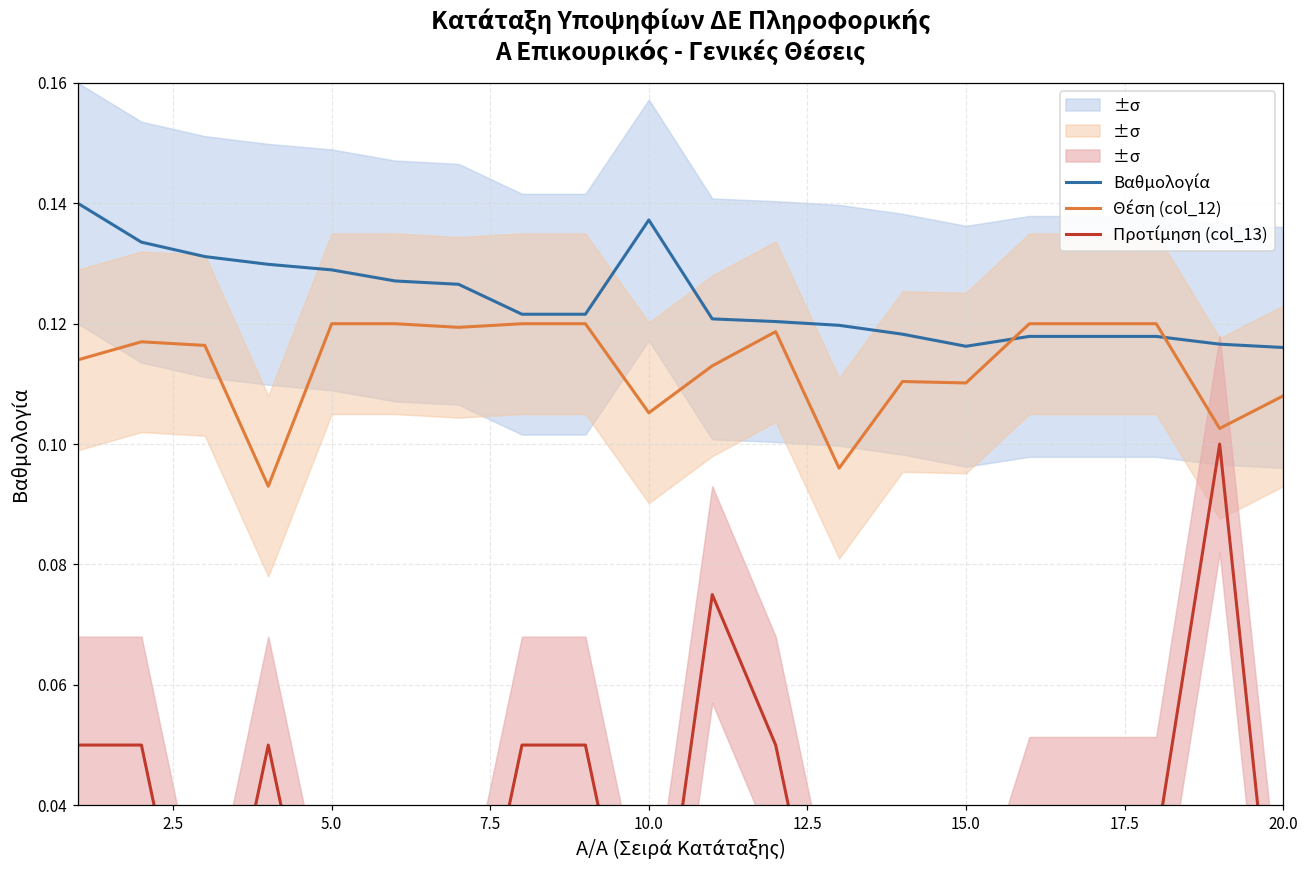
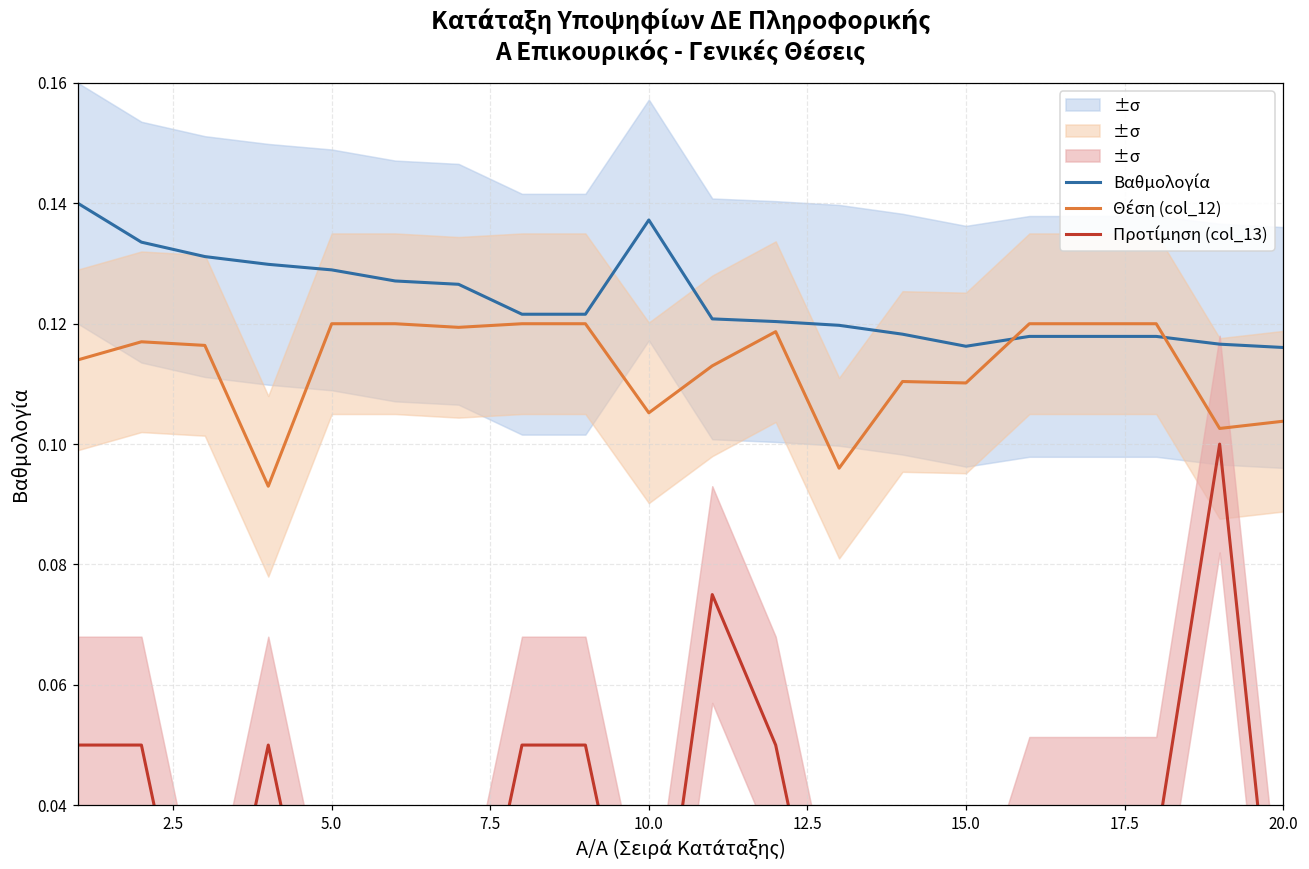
  {
    "Βαθμολογία": {
      "5.0": 0.129,
      "10.0": 0.137,
      "15.0": 0.116,
      "20.0": 0.116
    },
    "Θέση (col_12)": {
      "5.0": 0.120,
      "10.0": 0.105,
      "15.0": 0.110,
-     "20.0": 0.108
+     "20.0": 0.104
    }
  }
